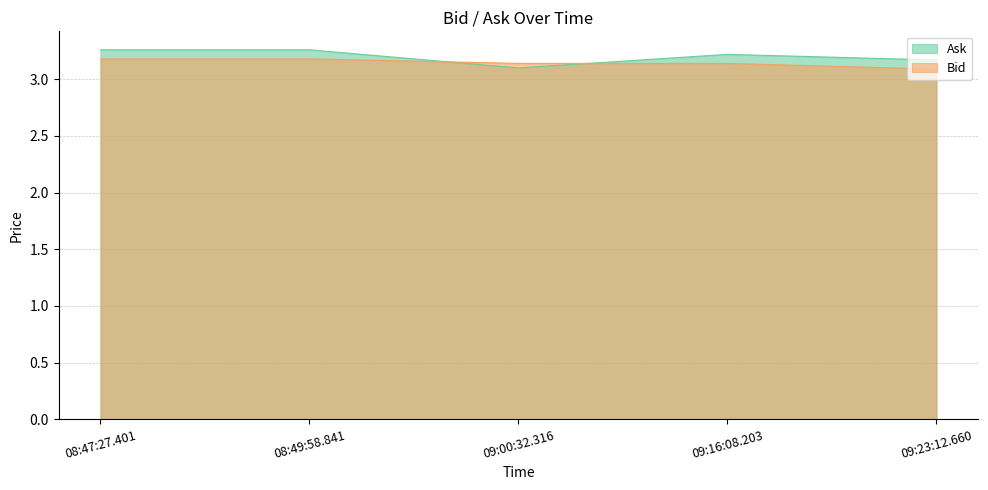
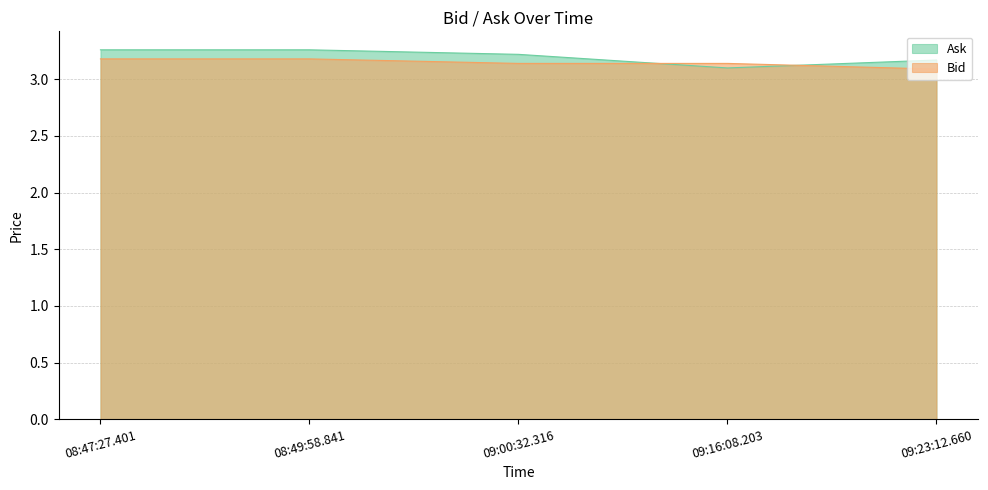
  {
    "Ask": {
      "08:47:27.401": 3.26,
      "08:49:58.841": 3.26,
-     "09:00:32.316": 3.10,
-     "09:16:08.203": 3.22
+     "09:00:32.316": 3.22,
+     "09:16:08.203": 3.10
    },
    "Bid": {
      "08:47:27.401": 3.18,
      "08:49:58.841": 3.18,
      "09:00:32.316": 3.14,
      "09:16:08.203": 3.14
    }
  }
